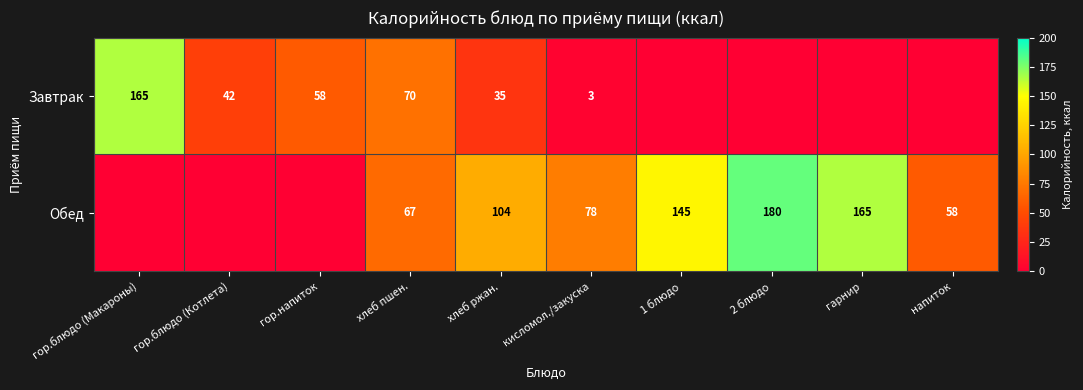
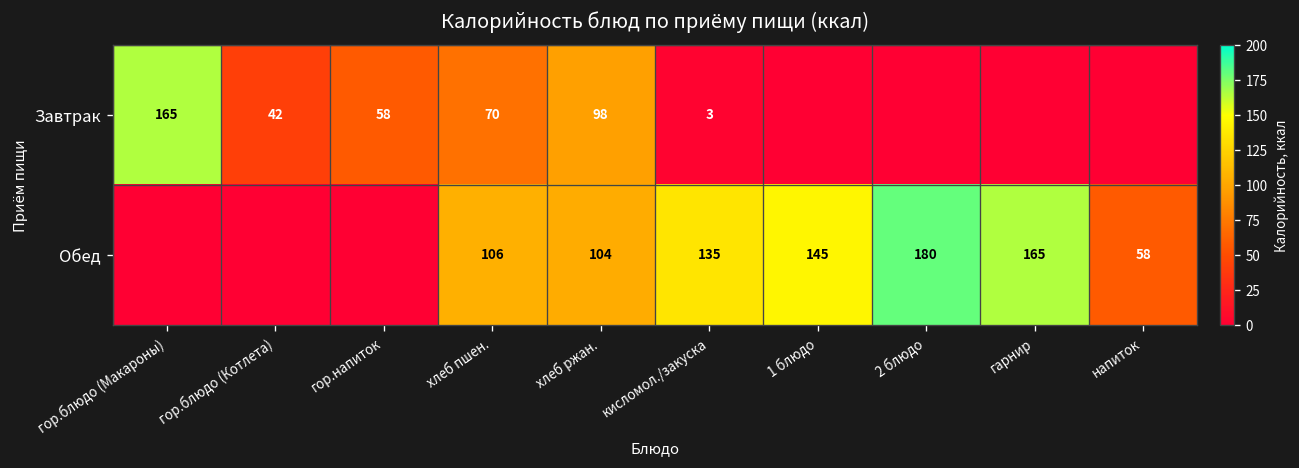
  {
    "Завтрак": {
      "гор.блюдо (Макароны)": 165,
      "гор.блюдо (Котлета)": 42,
      "гор.напиток": 58,
      "хлеб пшен.": 70,
-     "хлеб ржан.": 35,
+     "хлеб ржан.": 98,
      "кисломол./закуска": 3
    },
    "Обед": {
-     "хлеб пшен.": 67,
+     "хлеб пшен.": 106,
      "хлеб ржан.": 104,
-     "кисломол./закуска": 78,
+     "кисломол./закуска": 135,
      "1 блюдо": 145,
      "2 блюдо": 180,
      "гарнир": 165,
      "напиток": 58
    }
  }
